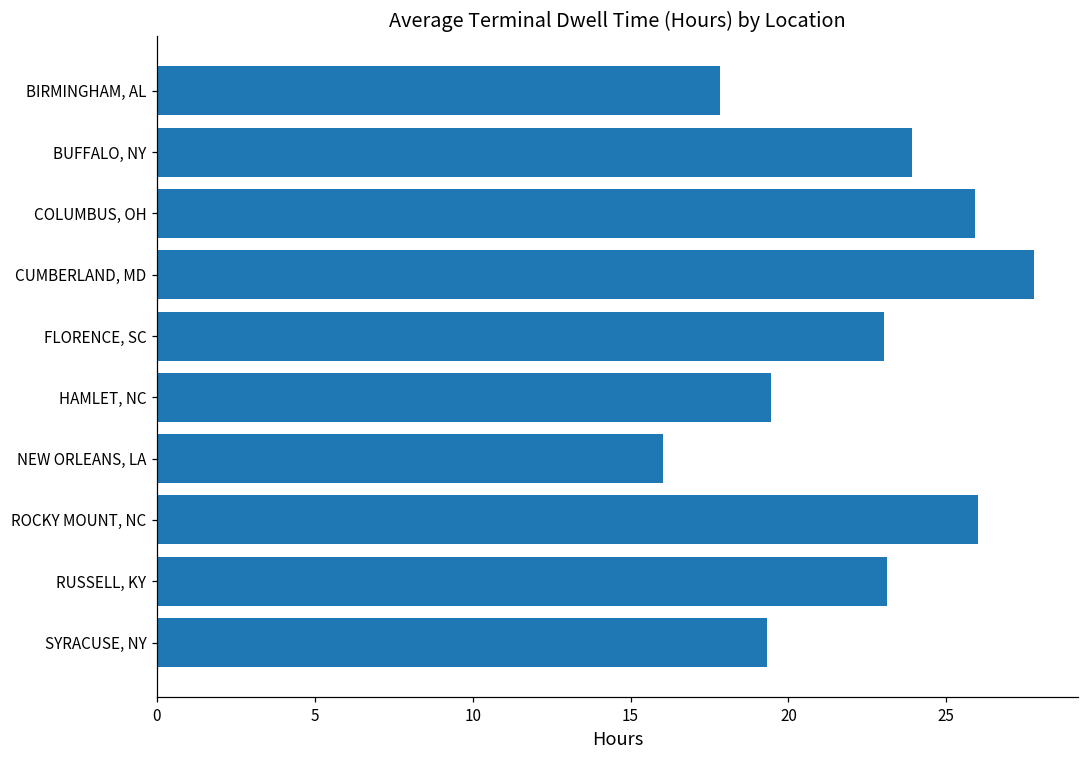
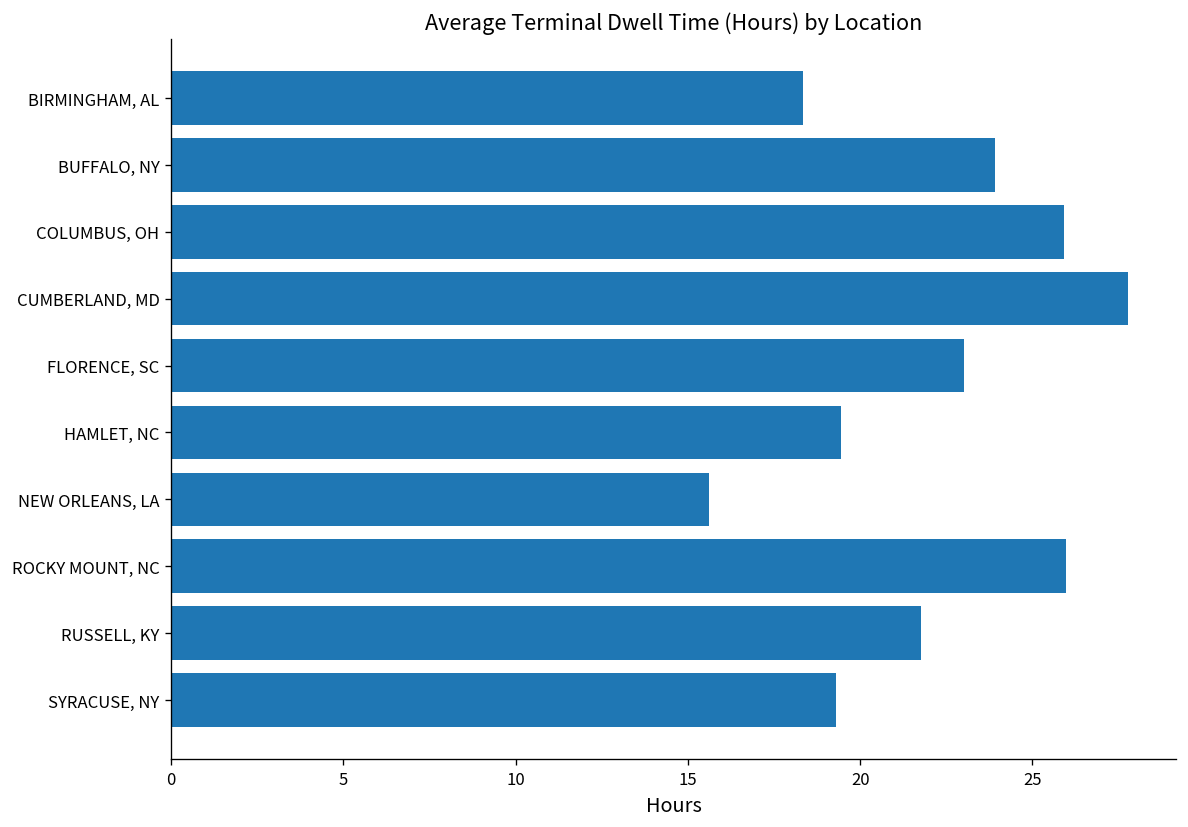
  {
-   "BIRMINGHAM, AL": 17.8,
+   "BIRMINGHAM, AL": 18.4,
    "BUFFALO, NY": 23.9,
    "COLUMBUS, OH": 25.9,
    "CUMBERLAND, MD": 27.8,
    "FLORENCE, SC": 23.0,
    "HAMLET, NC": 19.4,
-   "NEW ORLEANS, LA": 16.0,
+   "NEW ORLEANS, LA": 15.6,
    "ROCKY MOUNT, NC": 26.0,
-   "RUSSELL, KY": 23.1,
+   "RUSSELL, KY": 21.8,
    "SYRACUSE, NY": 19.3
  }
